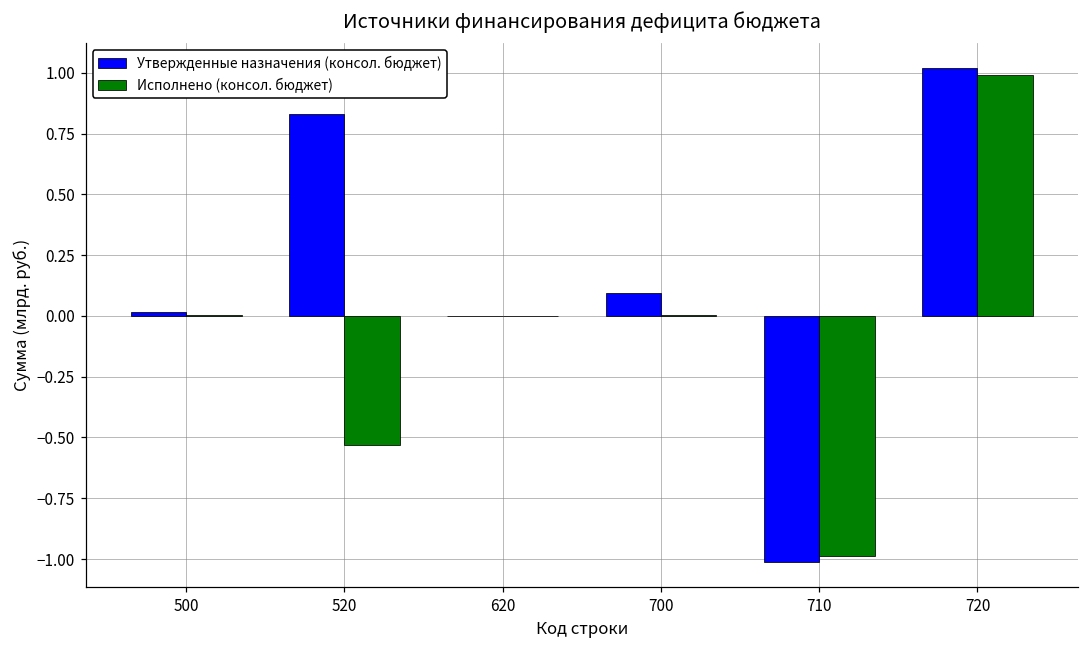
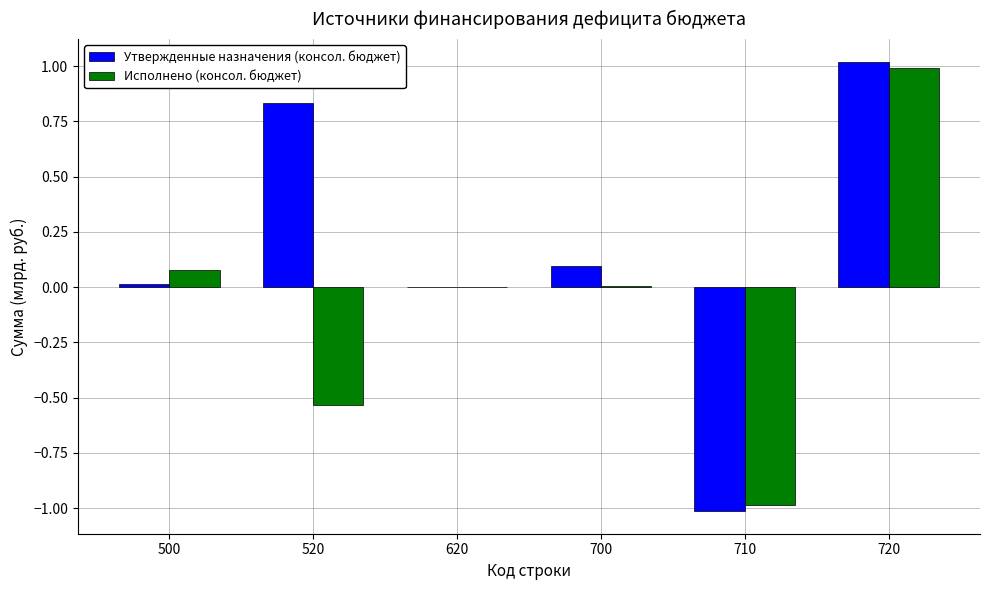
  {
    "Утвержденные назначения (консол. бюджет)": {
      "500": 0.02,
      "520": 0.83,
      "620": 0.00,
      "700": 0.09,
      "710": -1.01,
      "720": 1.02
    },
    "Исполнено (консол. бюджет)": {
-     "500": 0.00,
+     "500": 0.08,
      "520": -0.53,
      "620": 0.00,
      "710": -0.99,
      "720": 0.99
    }
  }
